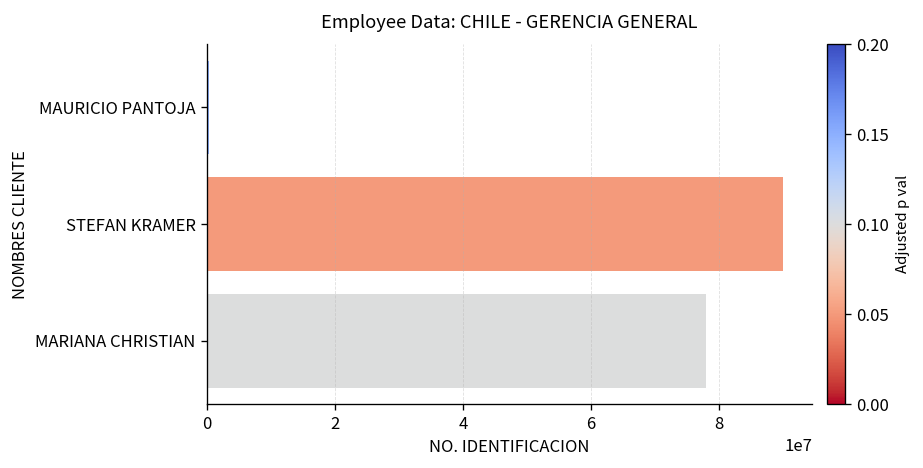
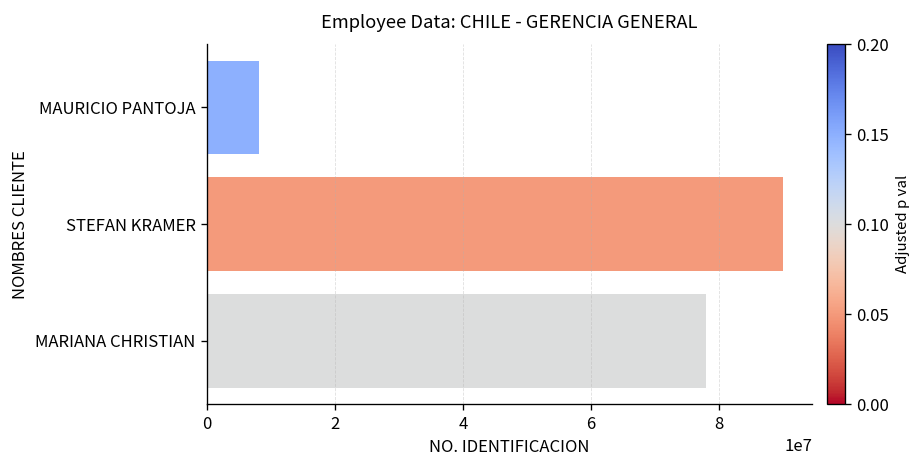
  {
-   "MAURICIO PANTOJA": 0,
+   "MAURICIO PANTOJA": 8000000,
    "STEFAN KRAMER": 90000000,
    "MARIANA CHRISTIAN": 78000000
  }
